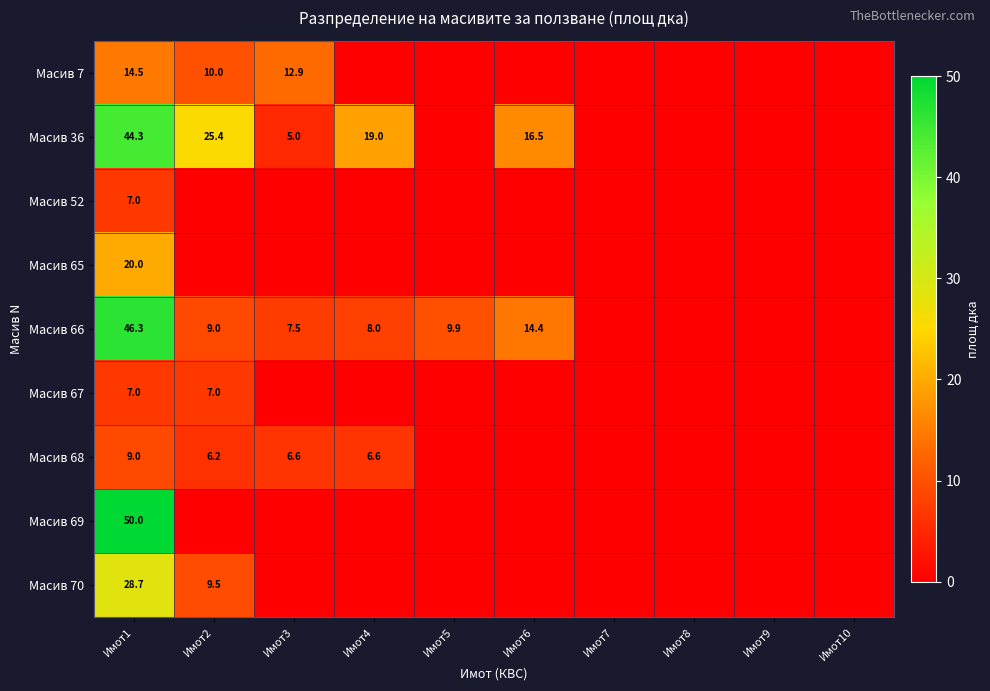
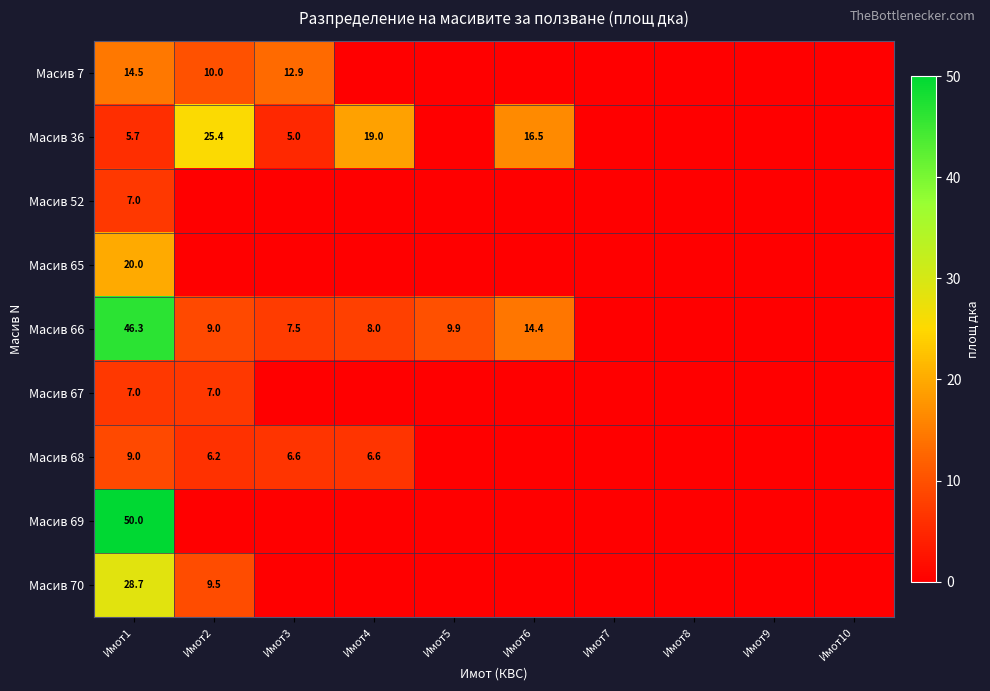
  {
    "Масив 7": {
      "Имот1": 14.5,
      "Имот2": 10.0,
      "Имот3": 12.9
    },
    "Масив 36": {
-     "Имот1": 44.3,
+     "Имот1": 5.7,
      "Имот2": 25.4,
      "Имот3": 5.0,
      "Имот4": 19.0,
      "Имот6": 16.5
    },
    "Масив 52": {
      "Имот1": 7.0
    },
    "Масив 65": {
      "Имот1": 20.0
    },
    "Масив 66": {
      "Имот1": 46.3,
      "Имот2": 9.0,
      "Имот3": 7.5,
      "Имот4": 8.0,
      "Имот5": 9.9,
      "Имот6": 14.4
    },
    "Масив 67": {
      "Имот1": 7.0,
      "Имот2": 7.0
    },
    "Масив 68": {
      "Имот1": 9.0,
      "Имот2": 6.2,
      "Имот3": 6.6,
      "Имот4": 6.6
    },
    "Масив 69": {
      "Имот1": 50.0
    },
    "Масив 70": {
      "Имот1": 28.7,
      "Имот2": 9.5
    }
  }
